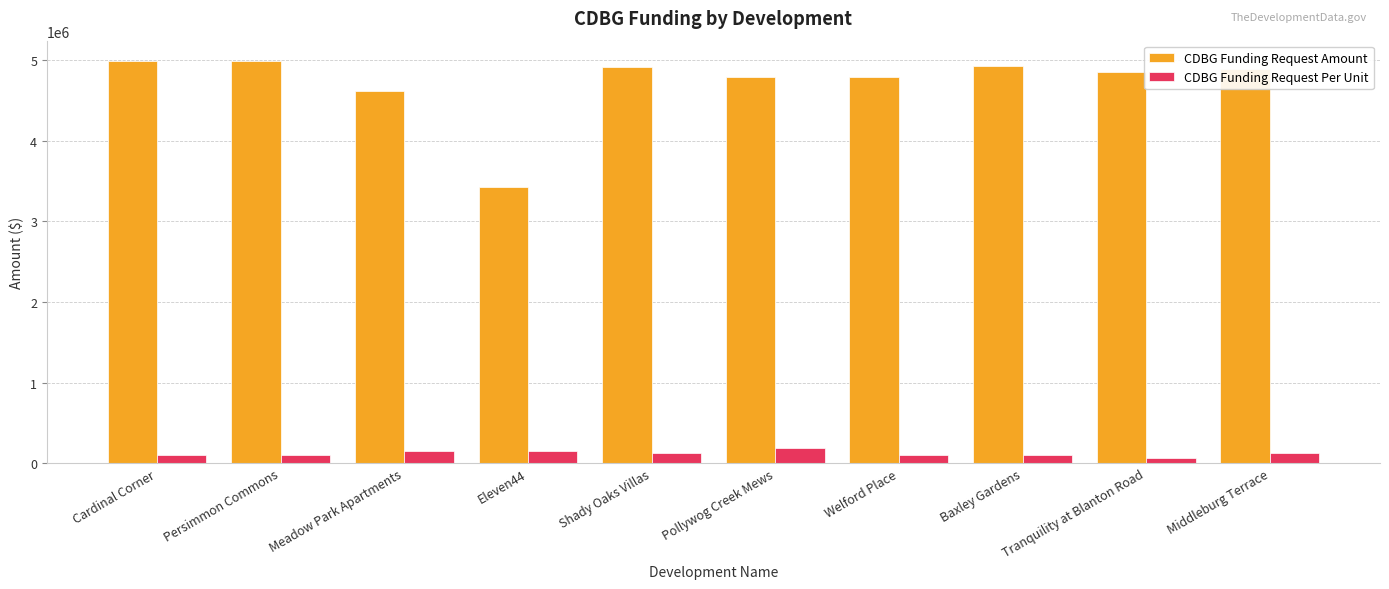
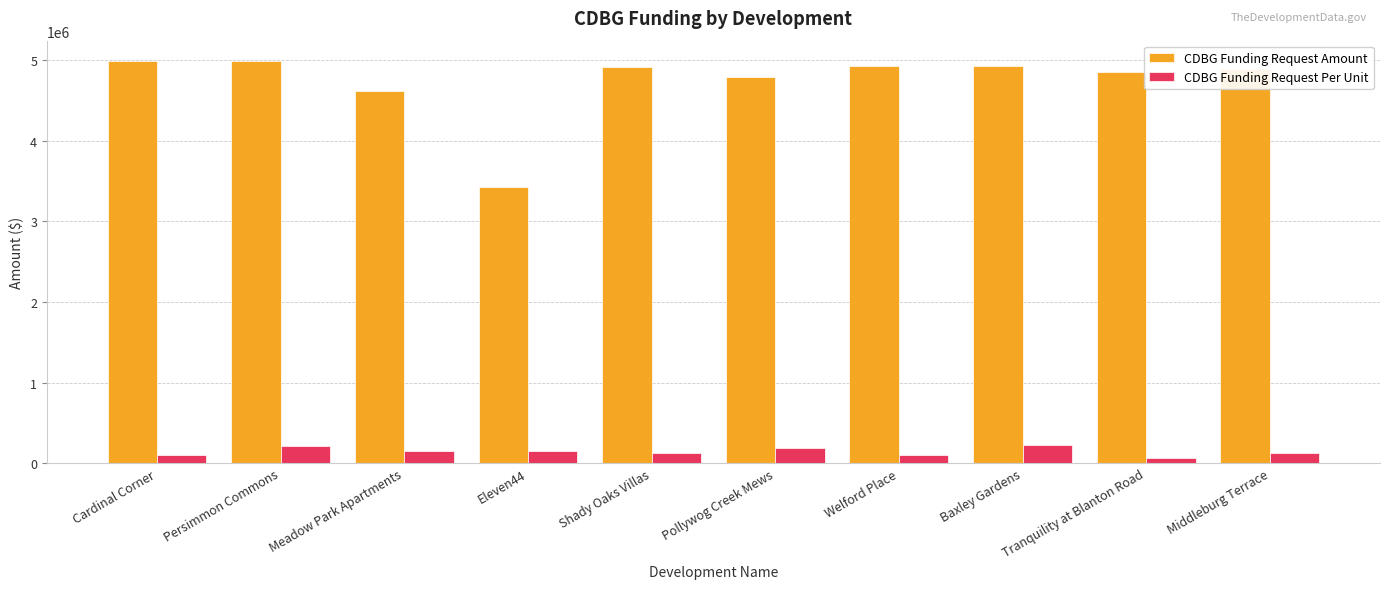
  {
    "CDBG Funding Request Amount": {
      "Cardinal Corner": 5000000,
      "Persimmon Commons": 5000000,
      "Meadow Park Apartments": 4600000,
      "Eleven44": 3400000,
      "Shady Oaks Villas": 4900000,
      "Pollywog Creek Mews": 4800000,
-     "Welford Place": 4800000,
+     "Welford Place": 4900000,
      "Baxley Gardens": 4900000,
      "Tranquility at Blanton Road": 4800000
    },
    "CDBG Funding Request Per Unit": {
      "Cardinal Corner": 100000,
-     "Persimmon Commons": 100000,
+     "Persimmon Commons": 200000,
      "Meadow Park Apartments": 100000,
      "Eleven44": 100000,
      "Shady Oaks Villas": 100000,
      "Pollywog Creek Mews": 200000,
      "Welford Place": 100000,
-     "Baxley Gardens": 100000,
+     "Baxley Gardens": 200000,
      "Tranquility at Blanton Road": 100000,
      "Middleburg Terrace": 100000
    }
  }
